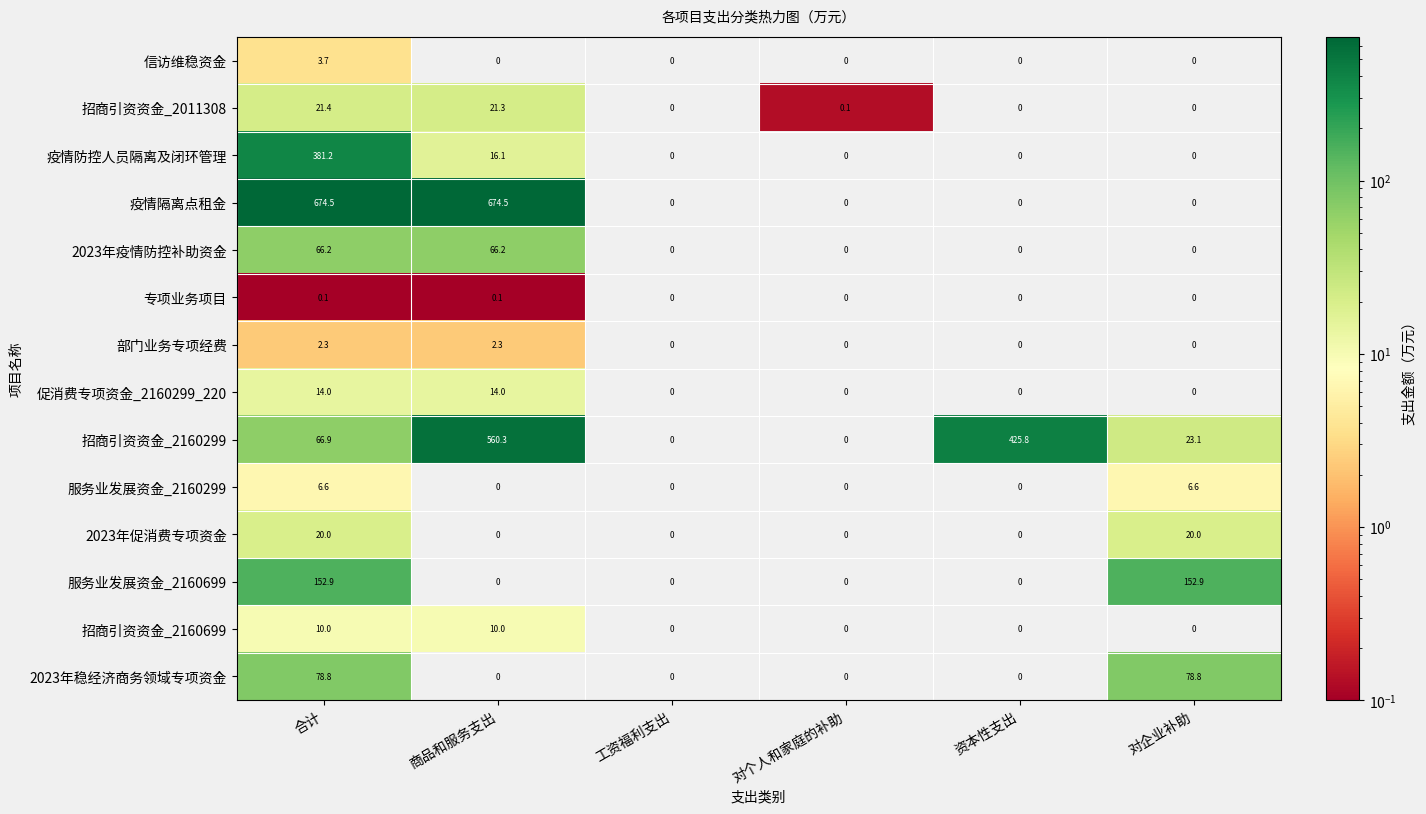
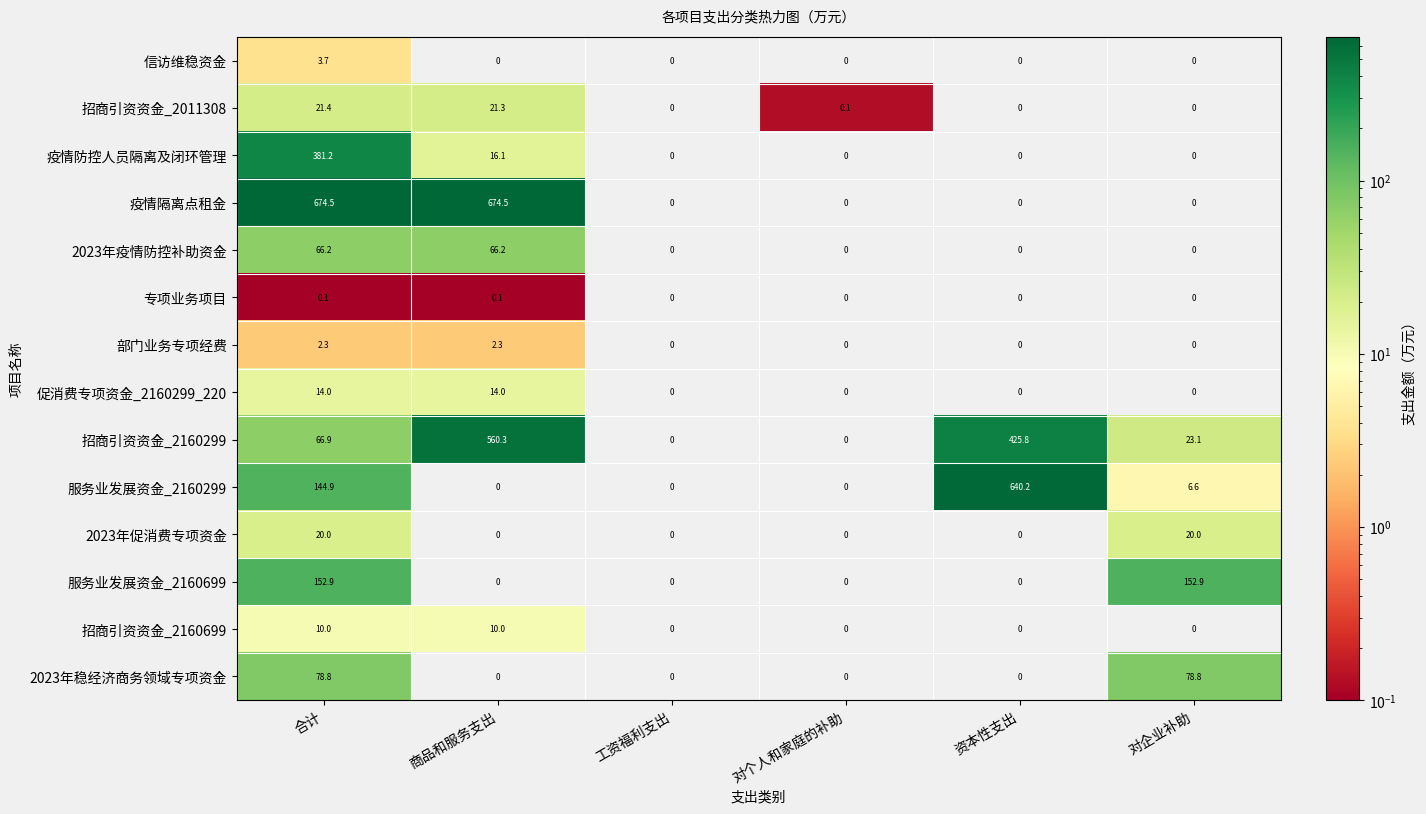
  {
    "信访维稳资金": {
      "合计": 3.7,
      "商品和服务支出": 0,
      "工资福利支出": 0,
      "对个人和家庭的补助": 0,
      "资本性支出": 0,
      "对企业补助": 0
    },
    "招商引资资金_2011308": {
      "合计": 21.4,
      "商品和服务支出": 21.3,
      "工资福利支出": 0,
      "对个人和家庭的补助": 0.1,
      "资本性支出": 0,
      "对企业补助": 0
    },
    "疫情防控人员隔离及闭环管理": {
      "合计": 381.2,
      "商品和服务支出": 16.1,
      "工资福利支出": 0,
      "对个人和家庭的补助": 0,
      "资本性支出": 0,
      "对企业补助": 0
    },
    "疫情隔离点租金": {
      "合计": 674.5,
      "商品和服务支出": 674.5,
      "工资福利支出": 0,
      "对个人和家庭的补助": 0,
      "资本性支出": 0,
      "对企业补助": 0
    },
    "2023年疫情防控补助资金": {
      "合计": 66.2,
      "商品和服务支出": 66.2,
      "工资福利支出": 0,
      "对个人和家庭的补助": 0,
      "资本性支出": 0,
      "对企业补助": 0
    },
    "专项业务项目": {
      "合计": 0.1,
      "商品和服务支出": 0.1,
      "工资福利支出": 0,
      "对个人和家庭的补助": 0,
      "资本性支出": 0,
      "对企业补助": 0
    },
    "部门业务专项经费": {
      "合计": 2.3,
      "商品和服务支出": 2.3,
      "工资福利支出": 0,
      "对个人和家庭的补助": 0,
      "资本性支出": 0,
      "对企业补助": 0
    },
    "促消费专项资金_2160299_220": {
      "合计": 14.0,
      "商品和服务支出": 14.0,
      "工资福利支出": 0,
      "对个人和家庭的补助": 0,
      "资本性支出": 0,
      "对企业补助": 0
    },
    "招商引资资金_2160299": {
      "合计": 66.9,
      "商品和服务支出": 560.3,
      "工资福利支出": 0,
      "对个人和家庭的补助": 0,
      "资本性支出": 425.8,
      "对企业补助": 23.1
    },
    "服务业发展资金_2160299": {
-     "合计": 6.6,
+     "合计": 144.9,
      "商品和服务支出": 0,
      "工资福利支出": 0,
      "对个人和家庭的补助": 0,
-     "资本性支出": 0,
+     "资本性支出": 640.2,
      "对企业补助": 6.6
    },
    "2023年促消费专项资金": {
      "合计": 20.0,
      "商品和服务支出": 0,
      "工资福利支出": 0,
      "对个人和家庭的补助": 0,
      "资本性支出": 0,
      "对企业补助": 20.0
    },
    "服务业发展资金_2160699": {
      "合计": 152.9,
      "商品和服务支出": 0,
      "工资福利支出": 0,
      "对个人和家庭的补助": 0,
      "资本性支出": 0,
      "对企业补助": 152.9
    },
    "招商引资资金_2160699": {
      "合计": 10.0,
      "商品和服务支出": 10.0,
      "工资福利支出": 0,
      "对个人和家庭的补助": 0,
      "资本性支出": 0,
      "对企业补助": 0
    },
    "2023年稳经济商务领域专项资金": {
      "合计": 78.8,
      "商品和服务支出": 0,
      "工资福利支出": 0,
      "对个人和家庭的补助": 0,
      "资本性支出": 0,
      "对企业补助": 78.8
    }
  }
